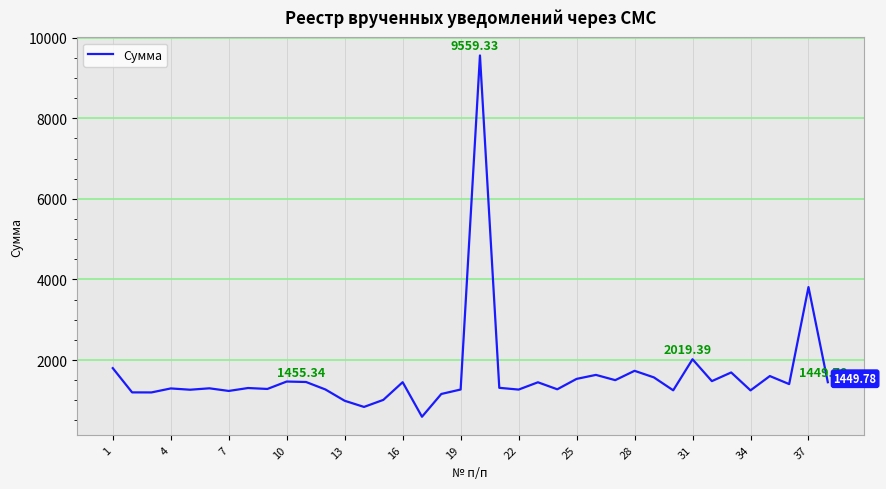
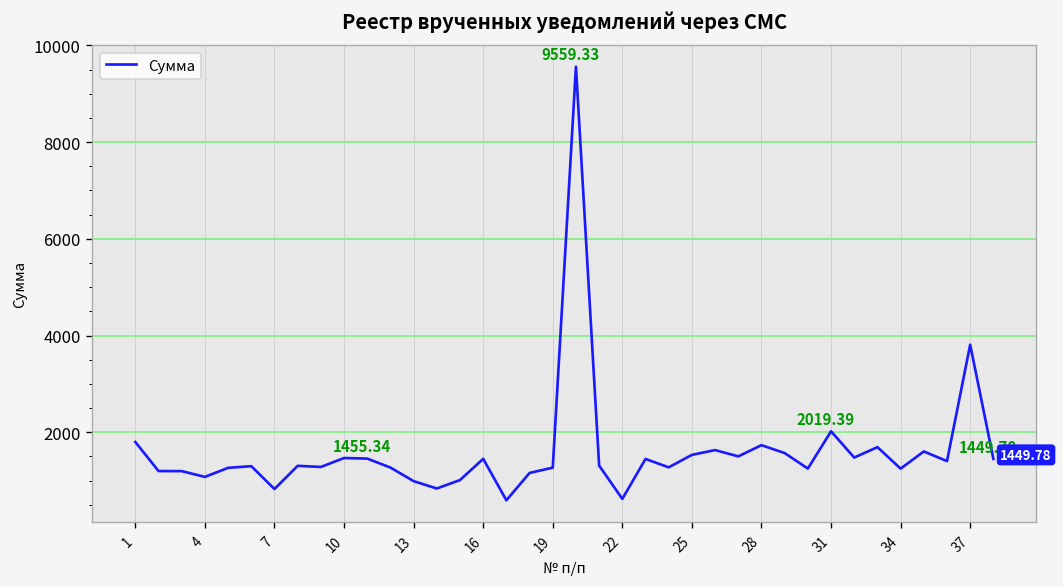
  {
    "1": 1800,
-   "4": 1300,
-   "7": 1200,
+   "4": 1100,
+   "7": 800,
    "13": 1000,
    "16": 1500,
    "19": 1300,
-   "22": 1300,
+   "22": 600,
    "25": 1500,
    "28": 1700,
    "34": 1200,
    "37": 3800
  }
